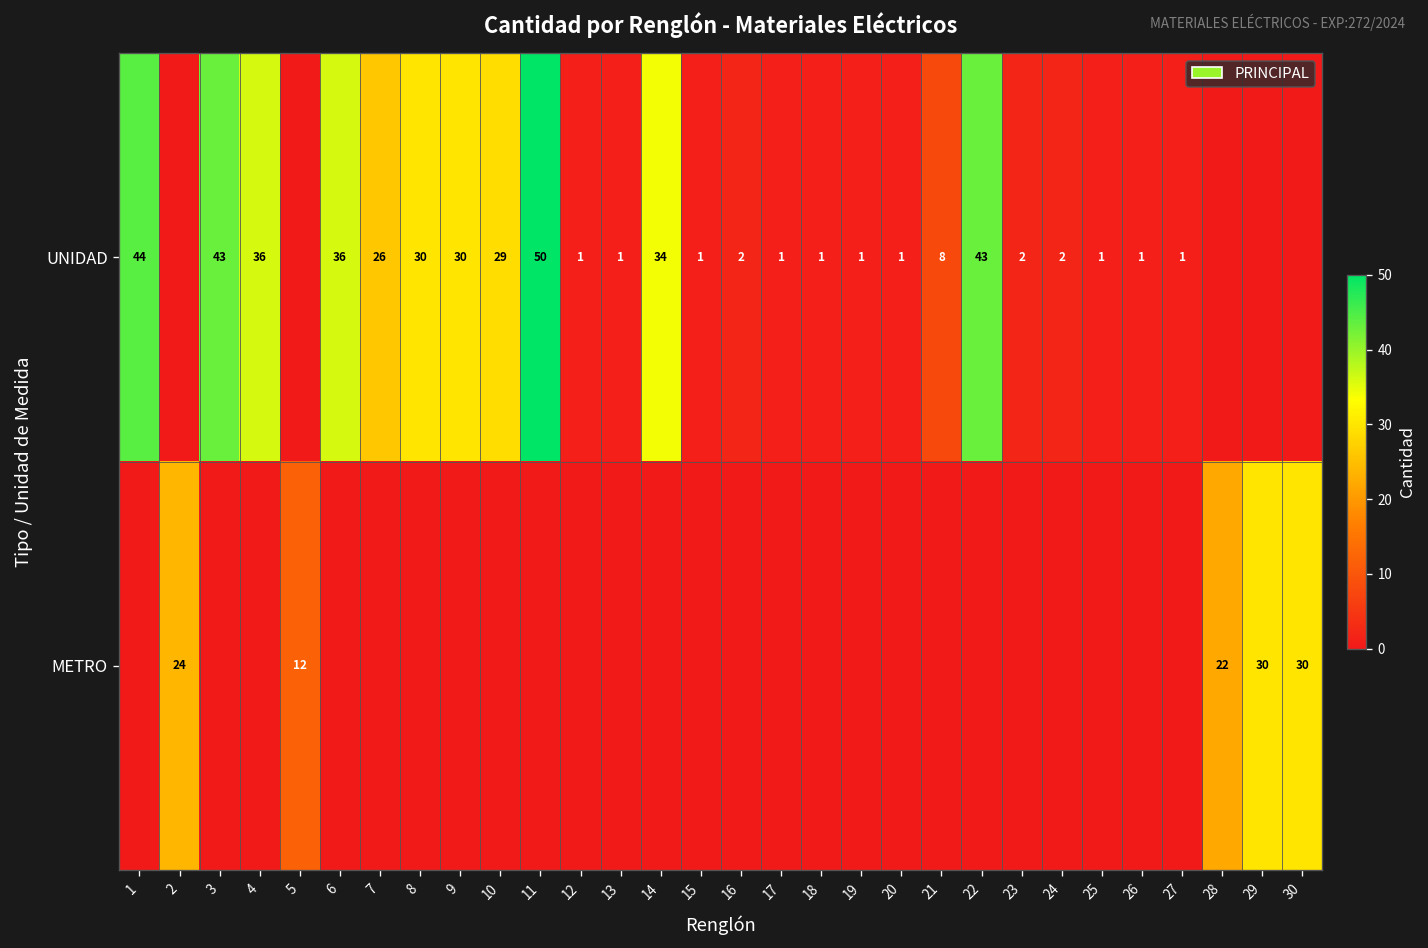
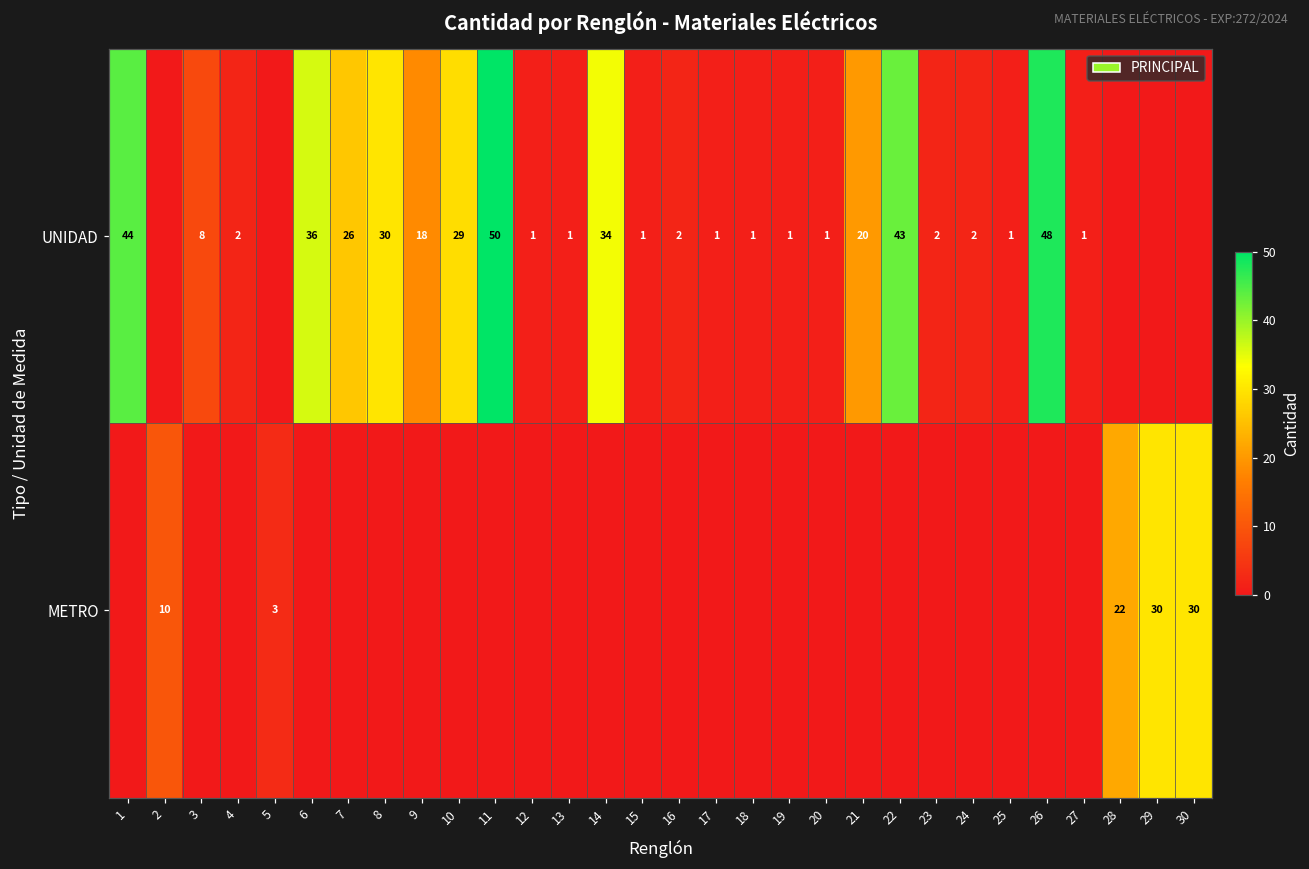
  {
    "UNIDAD": {
      "1": 44,
-     "3": 43,
-     "4": 36,
+     "3": 8,
+     "4": 2,
      "6": 36,
      "7": 26,
      "8": 30,
-     "9": 30,
+     "9": 18,
      "10": 29,
      "11": 50,
      "12": 1,
      "13": 1,
      "14": 34,
      "15": 1,
      "16": 2,
      "17": 1,
      "18": 1,
      "19": 1,
      "20": 1,
-     "21": 8,
+     "21": 20,
      "22": 43,
      "23": 2,
      "24": 2,
      "25": 1,
-     "26": 1,
+     "26": 48,
      "27": 1
    },
    "METRO": {
-     "2": 24,
-     "5": 12,
+     "2": 10,
+     "5": 3,
      "28": 22,
      "29": 30,
      "30": 30
    }
  }
